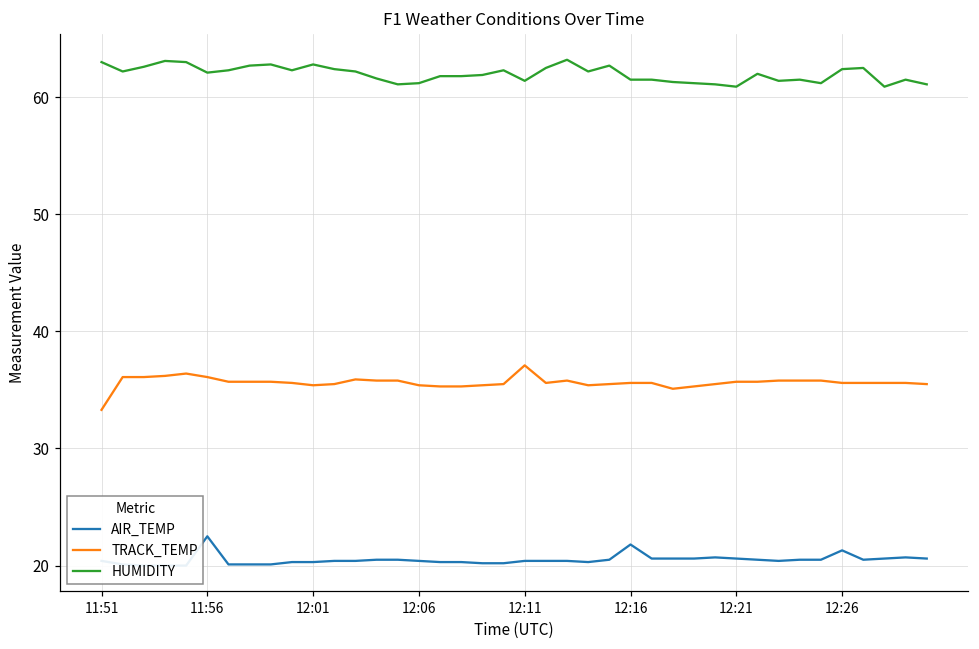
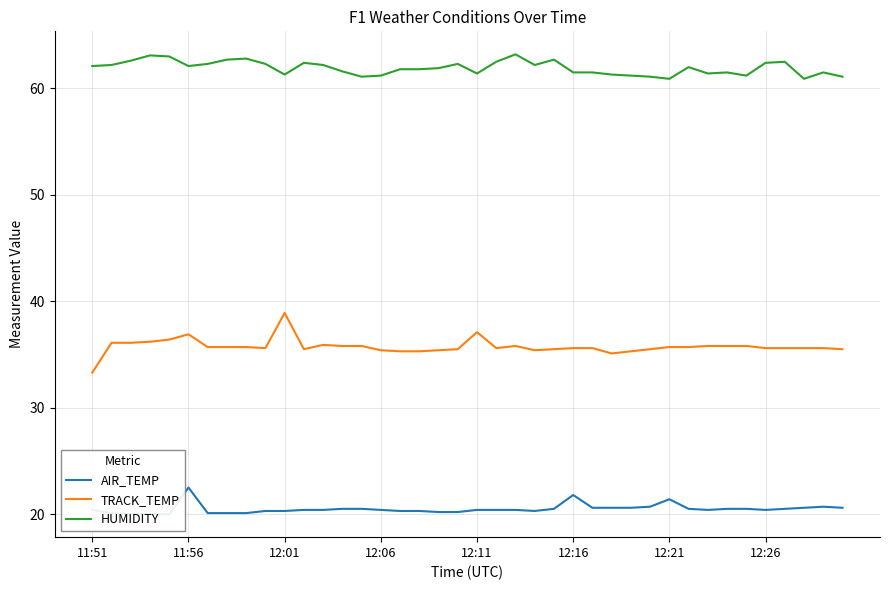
  {
    "AIR_TEMP": {
      "11:56": 22.5,
      "12:01": 20.3,
      "12:06": 20.4,
      "12:11": 20.4,
      "12:16": 21.8,
-     "12:21": 20.6,
-     "12:26": 21.3
+     "12:21": 21.4,
+     "12:26": 20.4
    },
    "TRACK_TEMP": {
      "11:51": 33.3,
-     "11:56": 36.1,
-     "12:01": 35.4,
+     "11:56": 36.9,
+     "12:01": 38.9,
      "12:06": 35.4,
      "12:11": 37.1,
      "12:16": 35.6,
      "12:21": 35.7,
      "12:26": 35.6
    },
    "HUMIDITY": {
-     "11:51": 63.0,
+     "11:51": 62.1,
      "11:56": 62.1,
-     "12:01": 62.8,
+     "12:01": 61.3,
      "12:06": 61.2,
      "12:11": 61.4,
      "12:16": 61.5,
      "12:21": 60.9,
      "12:26": 62.4
    }
  }
